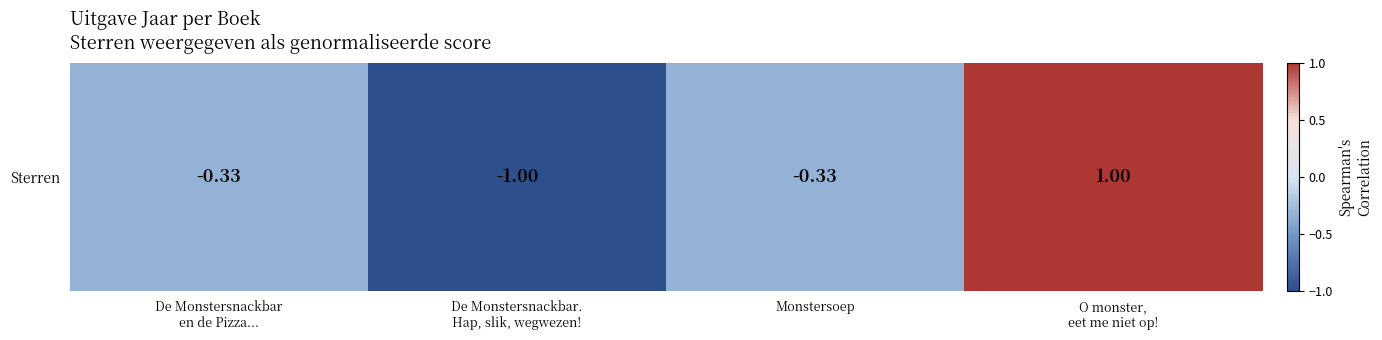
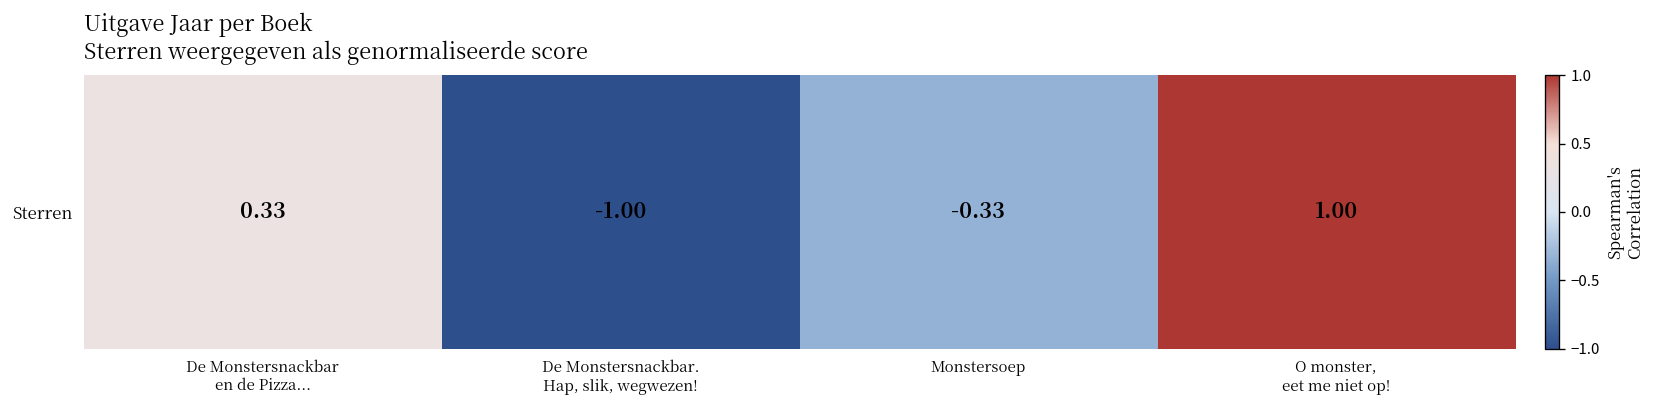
  {
    "Sterren": {
-     "De Monstersnackbar en de Pizza...": -0.33,
+     "De Monstersnackbar en de Pizza...": 0.33,
      "De Monstersnackbar. Hap, slik, wegwezen!": -1.00,
      "Monstersoep": -0.33,
      "O monster, eet me niet op!": 1.00
    }
  }
